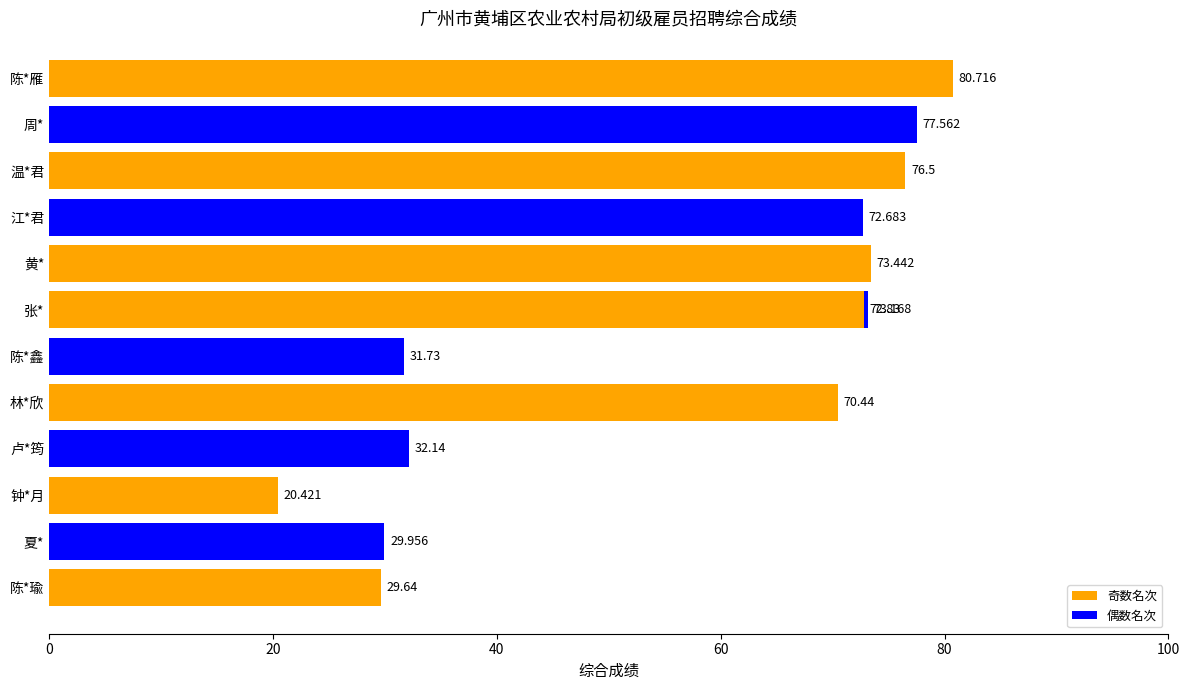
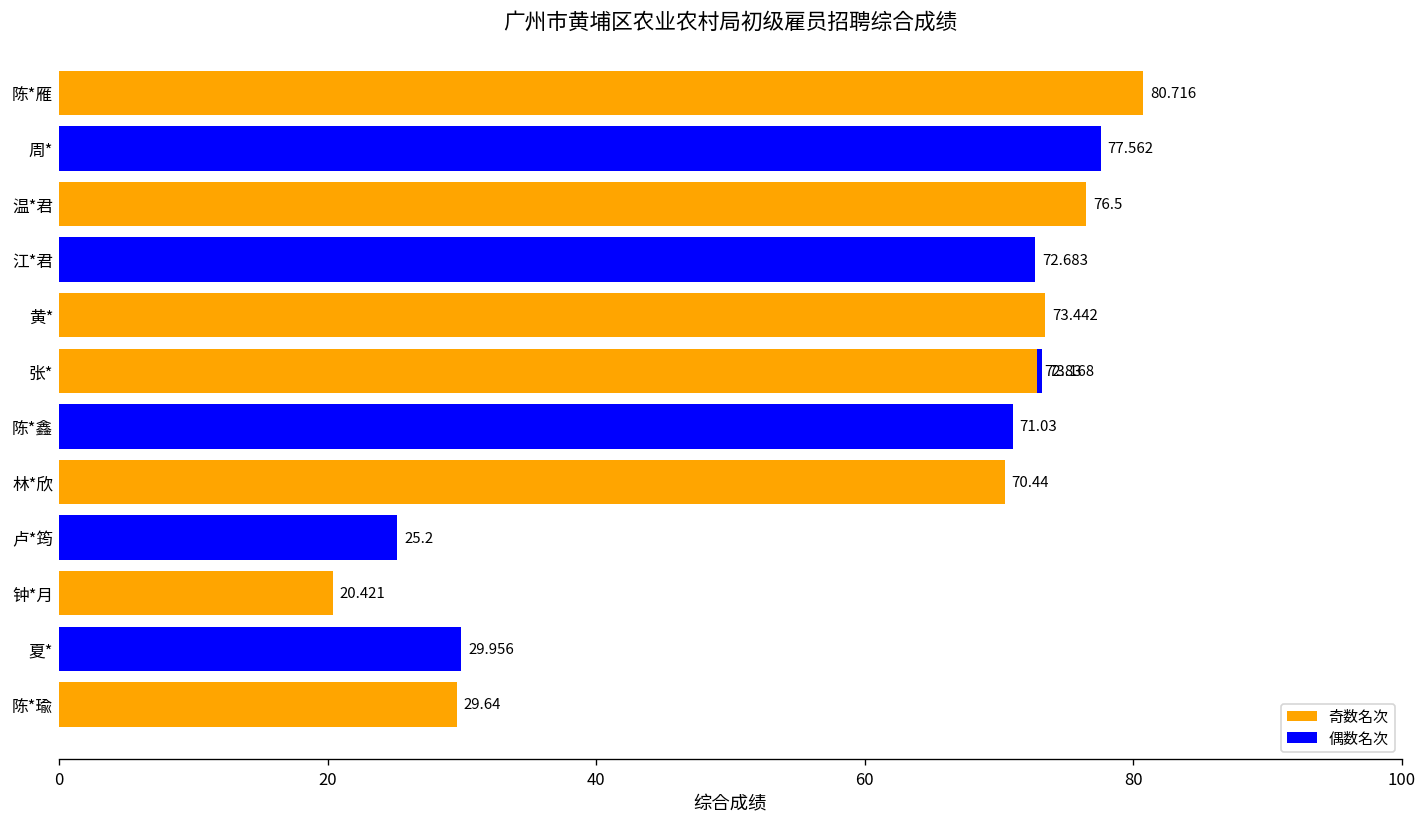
  {
    "陈*雁": 80.716,
    "周*": 77.562,
    "温*君": 76.5,
    "江*君": 72.683,
    "黄*": 73.442,
-   "陈*鑫": 31.73,
+   "陈*鑫": 71.03,
    "林*欣": 70.44,
-   "卢*筠": 32.14,
+   "卢*筠": 25.2,
    "钟*月": 20.421,
    "夏*": 29.956,
    "陈*瑜": 29.64
  }
